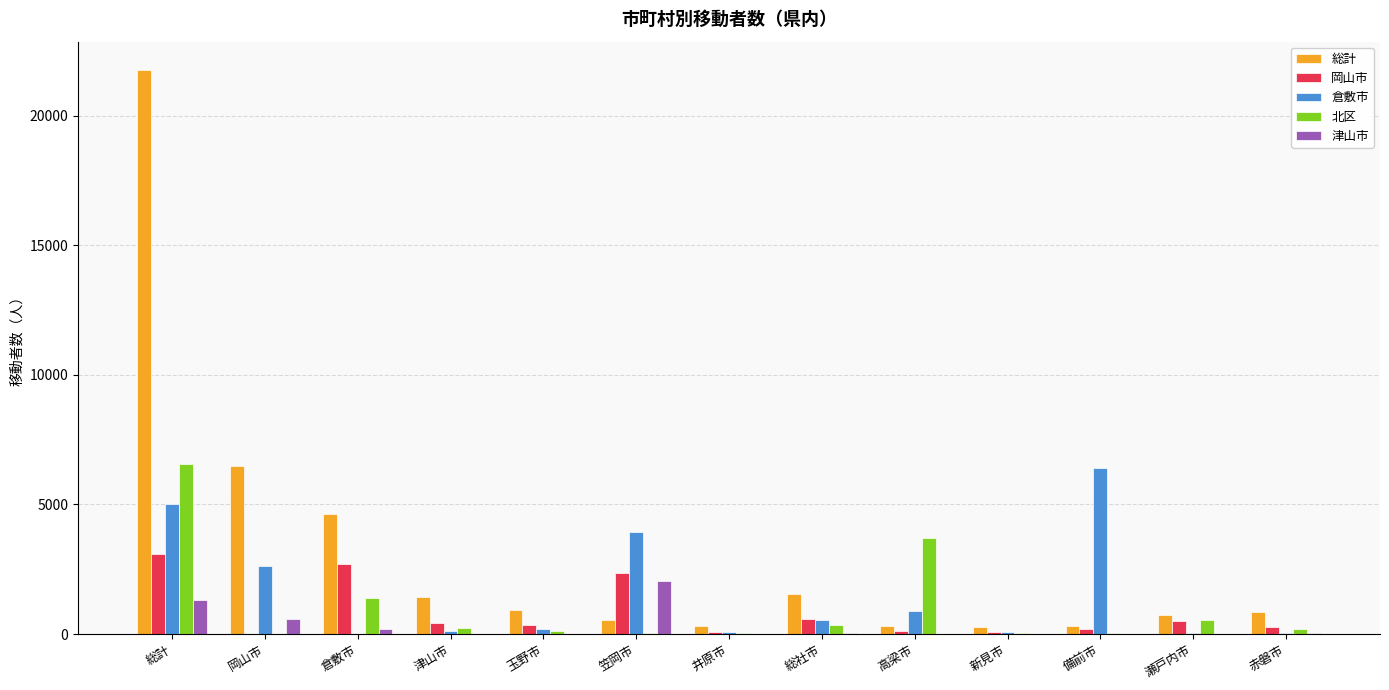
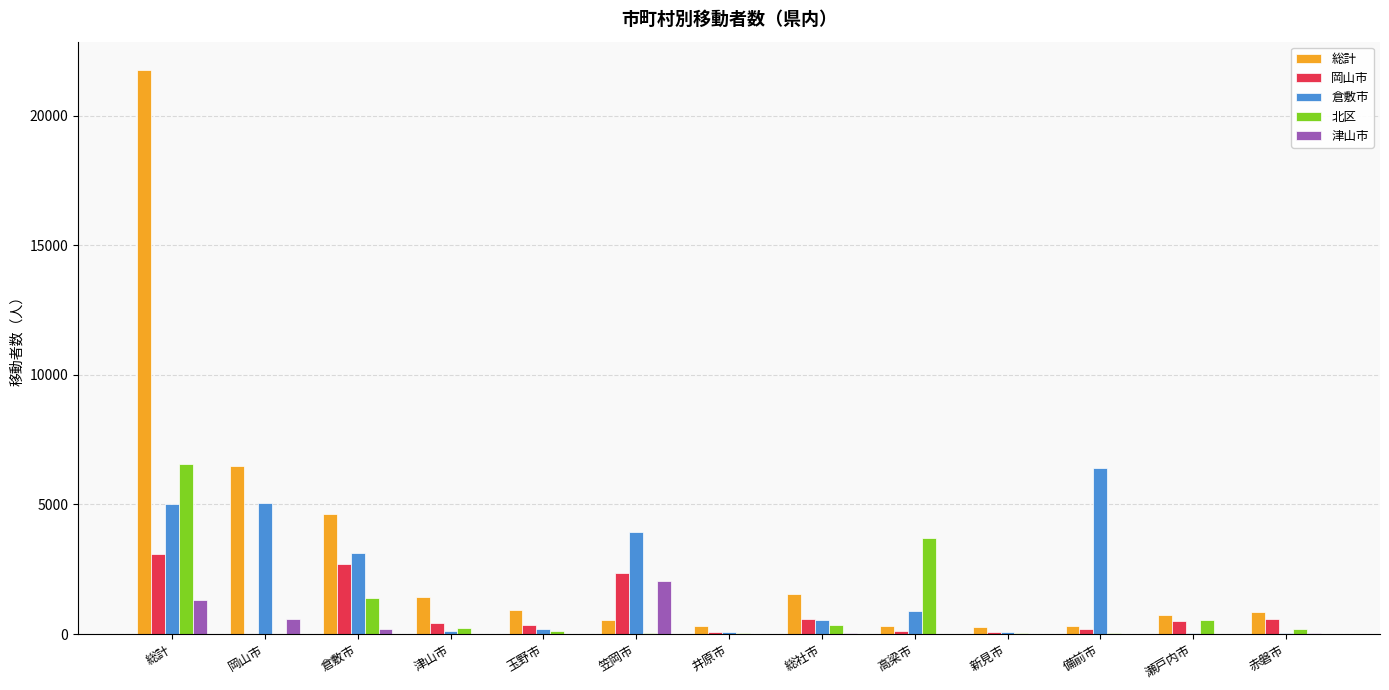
  {
    "総計": {
      "総計": 21800,
      "岡山市": 6500,
      "倉敷市": 4600,
      "津山市": 1400,
      "玉野市": 900,
      "笠岡市": 600,
      "井原市": 300,
      "総社市": 1500,
      "高梁市": 300,
      "新見市": 300,
      "備前市": 300,
      "瀬戸内市": 700,
      "赤磐市": 800
    },
    "岡山市": {
      "総計": 3100,
      "岡山市": 0,
      "倉敷市": 2700,
      "津山市": 400,
      "玉野市": 300,
      "笠岡市": 2400,
      "総社市": 600,
      "高梁市": 100,
      "備前市": 200,
      "瀬戸内市": 500,
-     "赤磐市": 300
+     "赤磐市": 600
    },
    "倉敷市": {
      "総計": 5000,
-     "岡山市": 2600,
-     "倉敷市": 0,
+     "岡山市": 5000,
+     "倉敷市": 3100,
      "津山市": 100,
      "玉野市": 200,
      "笠岡市": 4000,
      "総社市": 500,
      "高梁市": 900,
      "備前市": 6400
    },
    "北区": {
      "総計": 6500,
      "岡山市": 0,
      "倉敷市": 1400,
      "津山市": 200,
      "玉野市": 100,
      "総社市": 400,
      "高梁市": 3700,
      "瀬戸内市": 600,
      "赤磐市": 200
    },
    "津山市": {
      "総計": 1300,
      "岡山市": 600,
      "倉敷市": 200,
      "津山市": 0,
      "笠岡市": 2100
    }
  }
